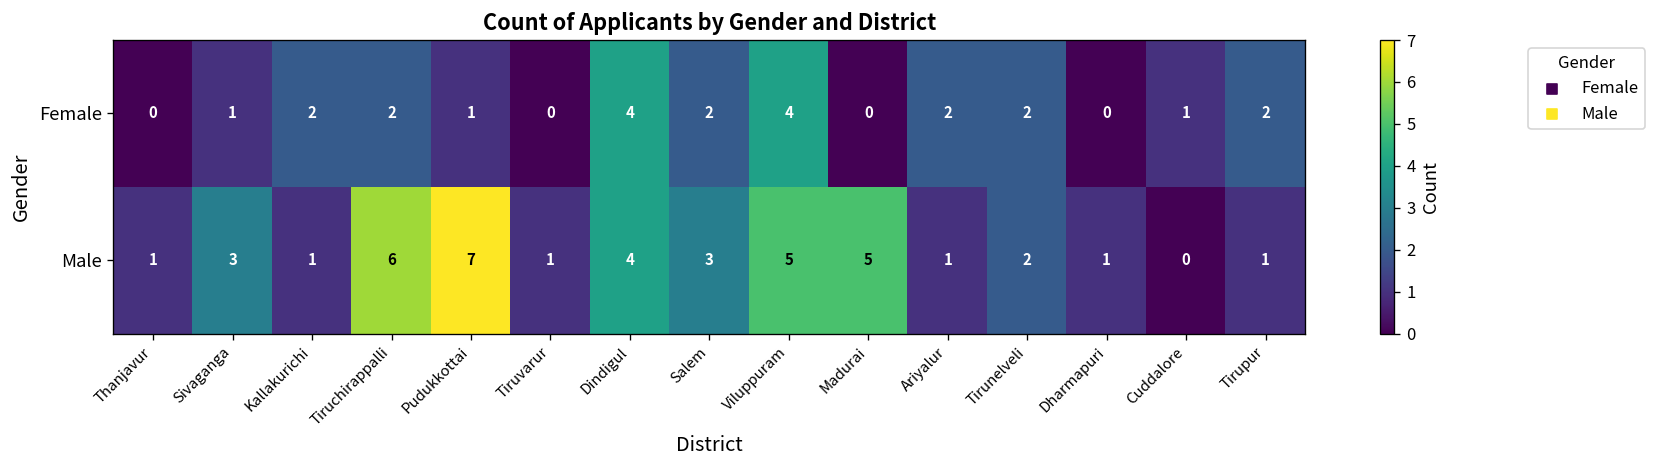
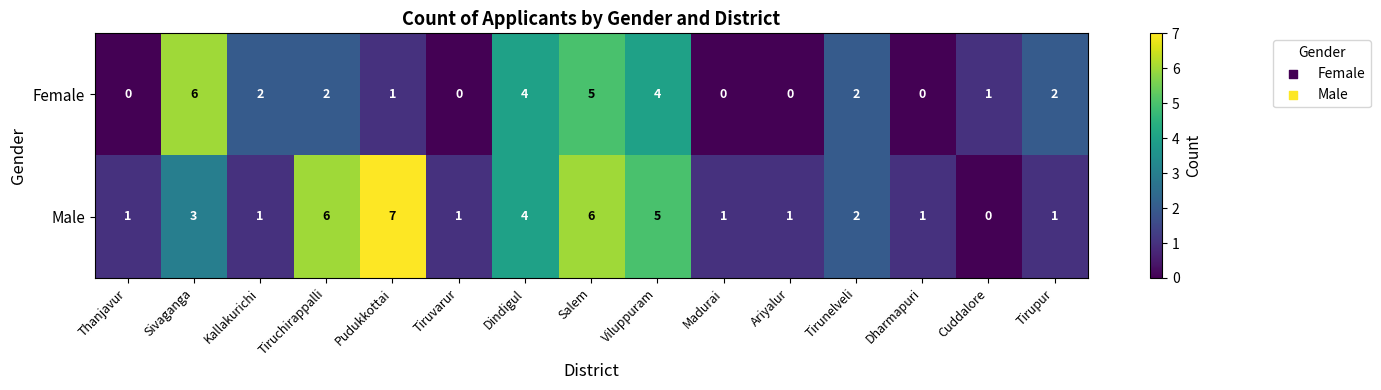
  {
    "Female": {
      "Thanjavur": 0,
-     "Sivaganga": 1,
+     "Sivaganga": 6,
      "Kallakurichi": 2,
      "Tiruchirappalli": 2,
      "Pudukkottai": 1,
      "Tiruvarur": 0,
      "Dindigul": 4,
-     "Salem": 2,
+     "Salem": 5,
      "Viluppuram": 4,
      "Madurai": 0,
-     "Ariyalur": 2,
+     "Ariyalur": 0,
      "Tirunelveli": 2,
      "Dharmapuri": 0,
      "Cuddalore": 1,
      "Tirupur": 2
    },
    "Male": {
      "Thanjavur": 1,
      "Sivaganga": 3,
      "Kallakurichi": 1,
      "Tiruchirappalli": 6,
      "Pudukkottai": 7,
      "Tiruvarur": 1,
      "Dindigul": 4,
-     "Salem": 3,
+     "Salem": 6,
      "Viluppuram": 5,
-     "Madurai": 5,
+     "Madurai": 1,
      "Ariyalur": 1,
      "Tirunelveli": 2,
      "Dharmapuri": 1,
      "Cuddalore": 0,
      "Tirupur": 1
    }
  }
